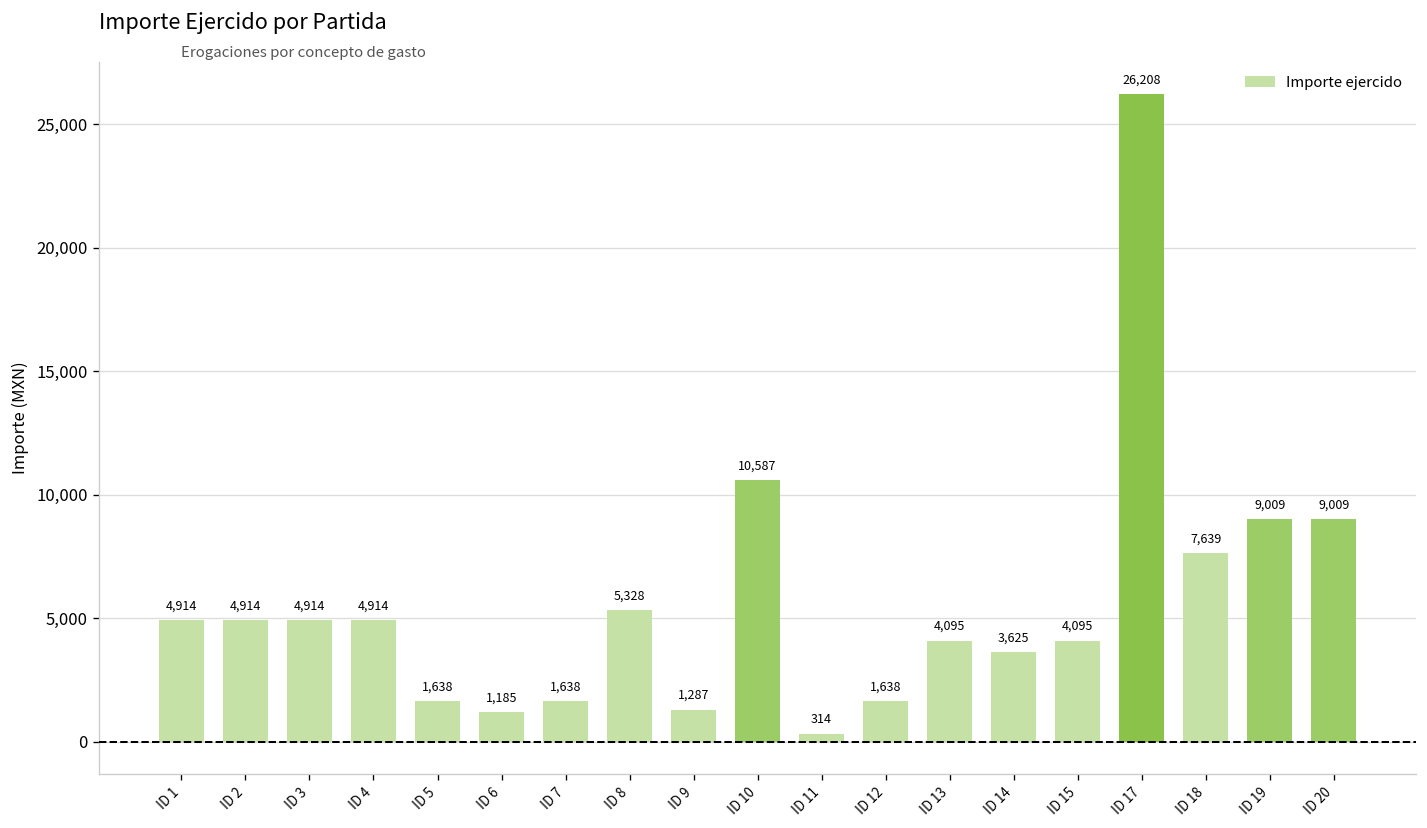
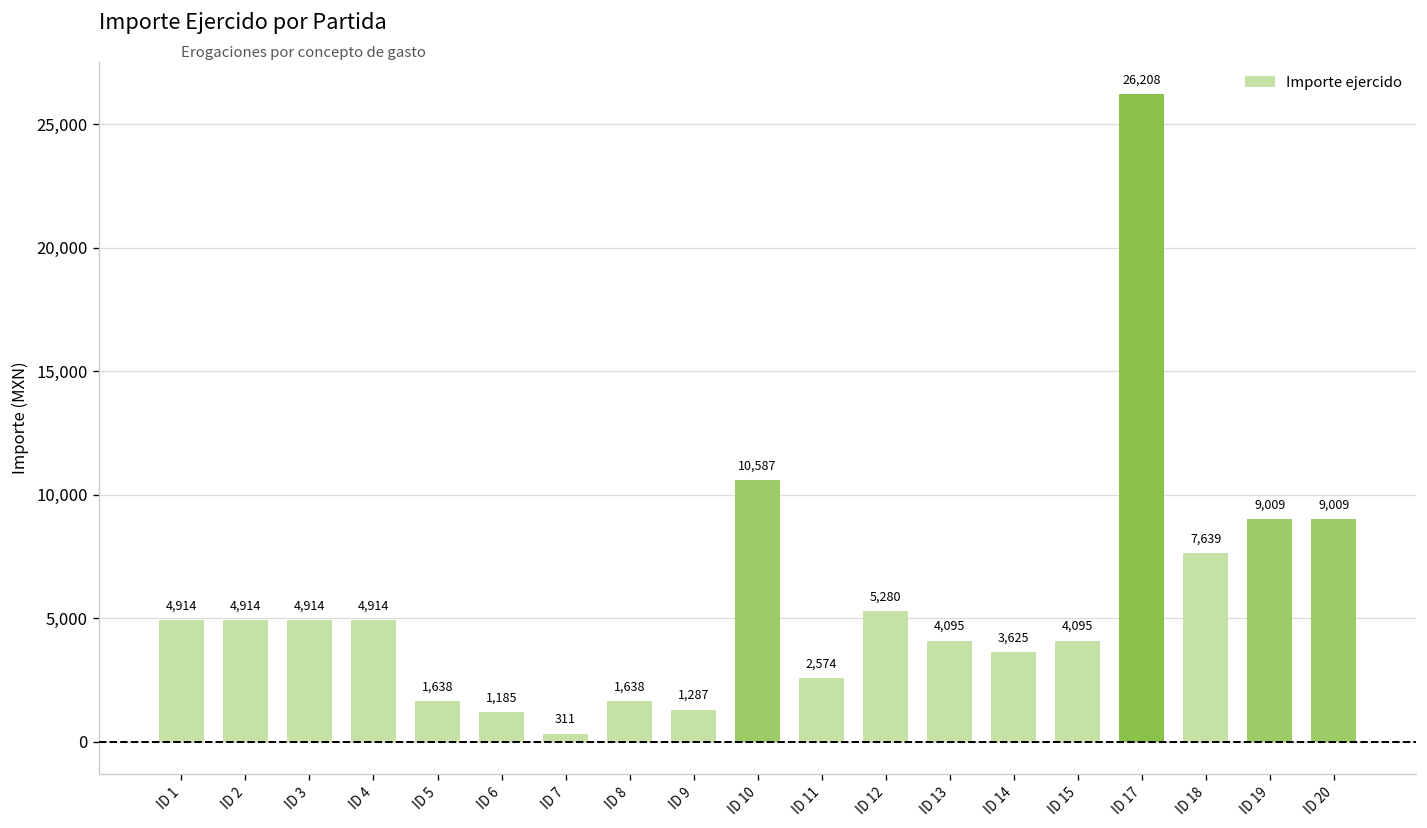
  {
    "ID 1": "4,914",
    "ID 2": "4,914",
    "ID 3": "4,914",
    "ID 4": "4,914",
    "ID 5": "1,638",
    "ID 6": "1,185",
-   "ID 7": "1,638",
-   "ID 8": "5,328",
+   "ID 7": "311",
+   "ID 8": "1,638",
    "ID 9": "1,287",
    "ID 10": "10,587",
-   "ID 11": "314",
-   "ID 12": "1,638",
+   "ID 11": "2,574",
+   "ID 12": "5,280",
    "ID 13": "4,095",
    "ID 14": "3,625",
    "ID 15": "4,095",
    "ID 17": "26,208",
    "ID 18": "7,639",
    "ID 19": "9,009",
    "ID 20": "9,009"
  }
